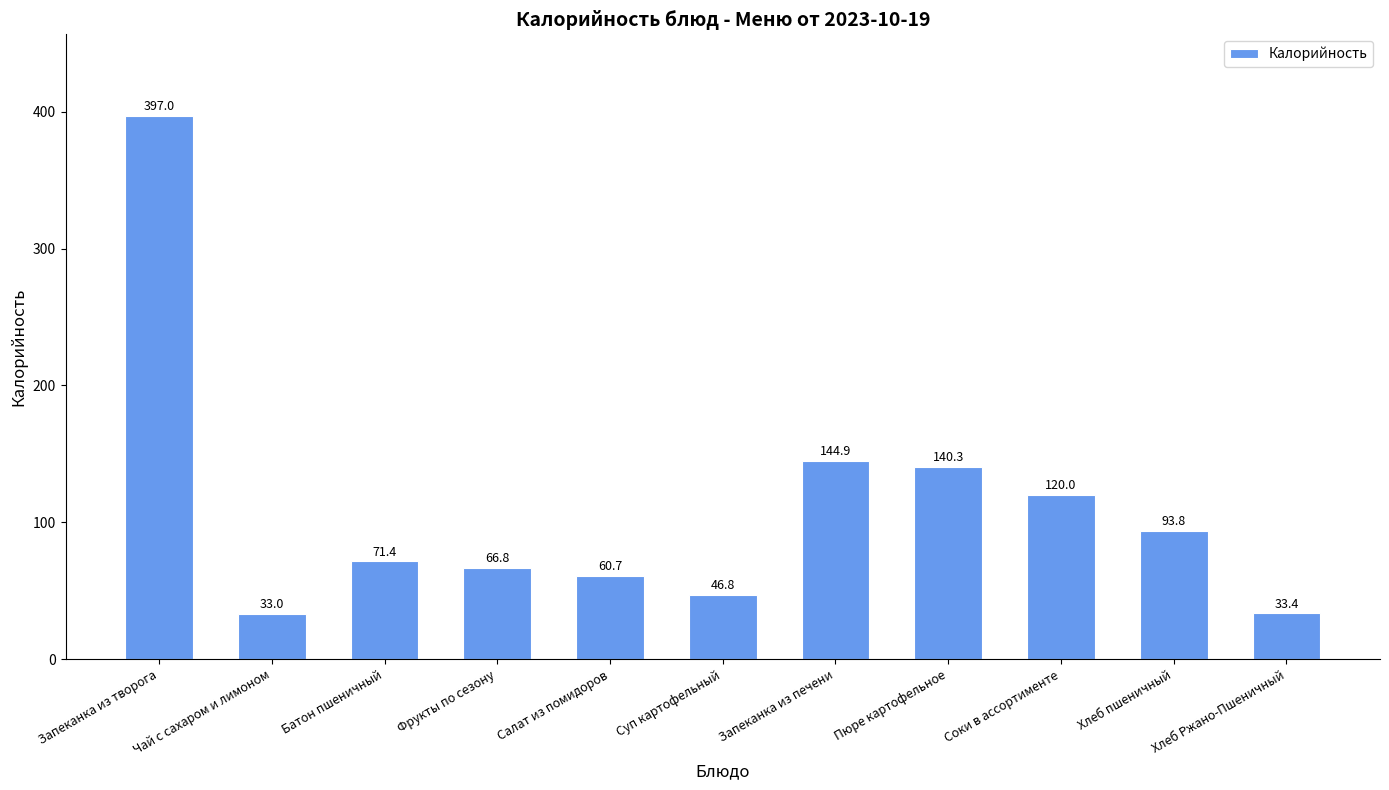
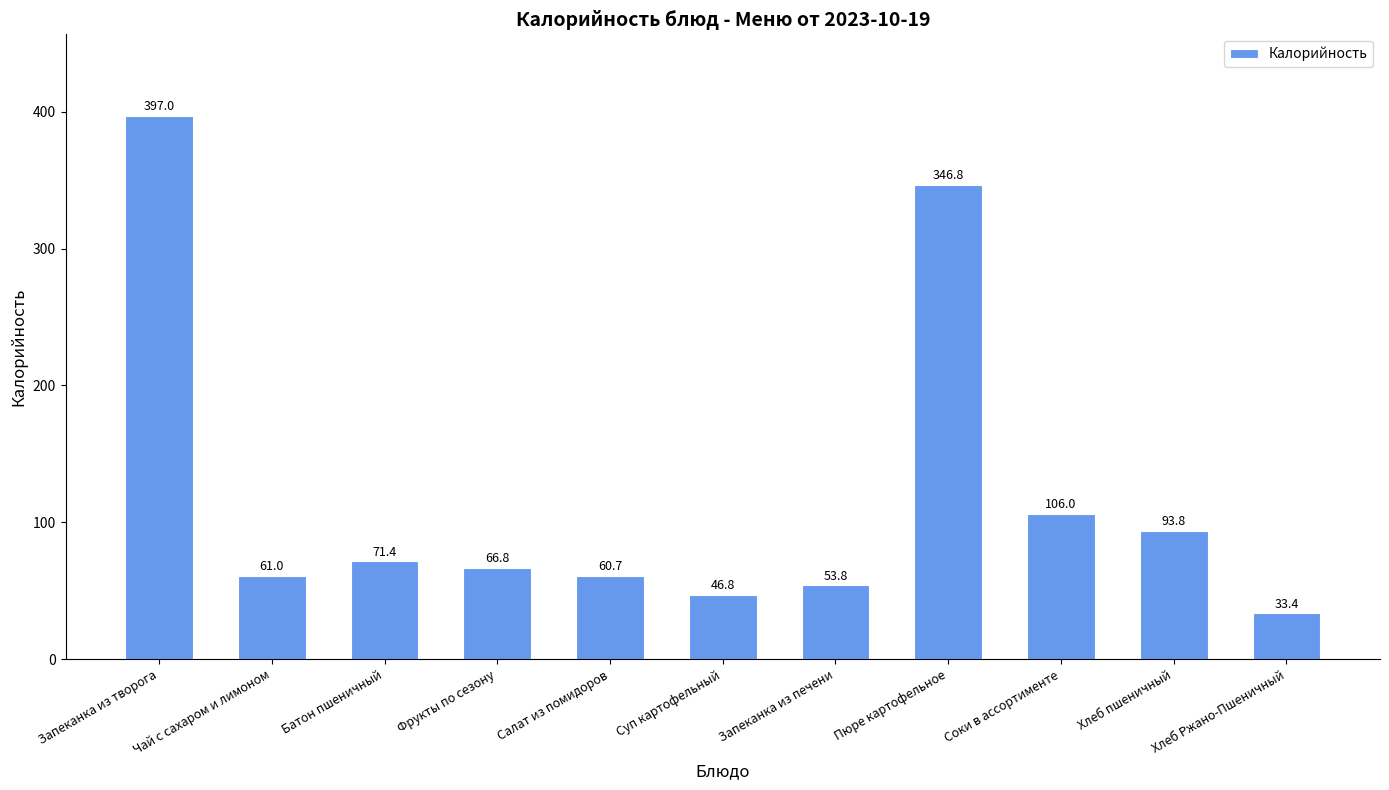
  {
    "Запеканка из творога": 397.0,
-   "Чай с сахаром и лимоном": 33.0,
+   "Чай с сахаром и лимоном": 61.0,
    "Батон пшеничный": 71.4,
    "Фрукты по сезону": 66.8,
    "Салат из помидоров": 60.7,
    "Суп картофельный": 46.8,
-   "Запеканка из печени": 144.9,
-   "Пюре картофельное": 140.3,
-   "Соки в ассортименте": 120.0,
+   "Запеканка из печени": 53.8,
+   "Пюре картофельное": 346.8,
+   "Соки в ассортименте": 106.0,
    "Хлеб пшеничный": 93.8,
    "Хлеб Ржано-Пшеничный": 33.4
  }
